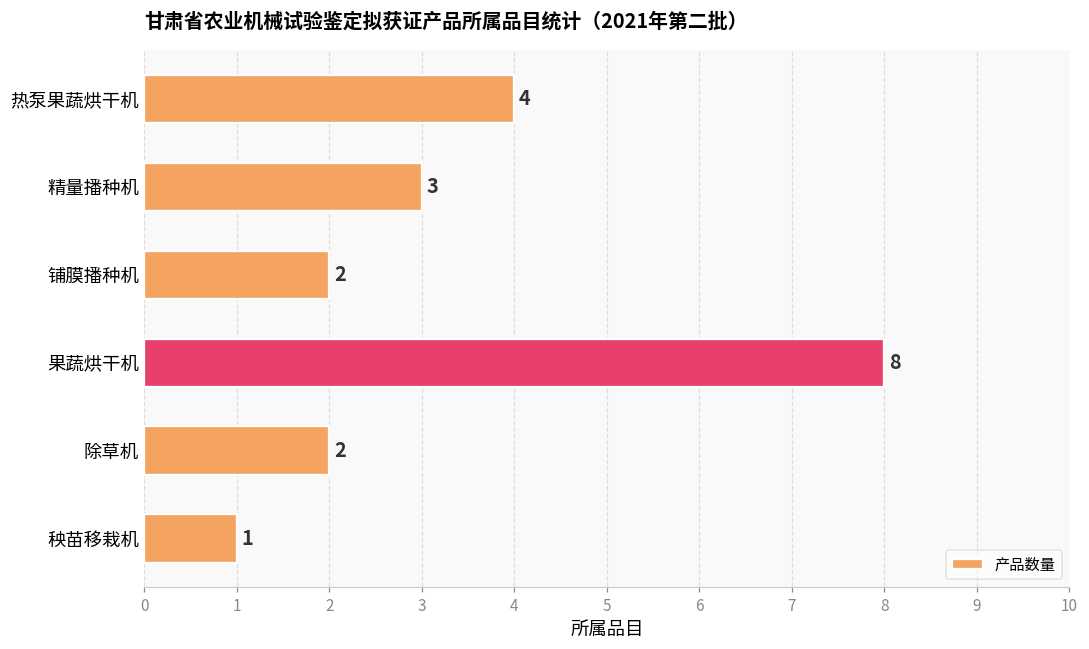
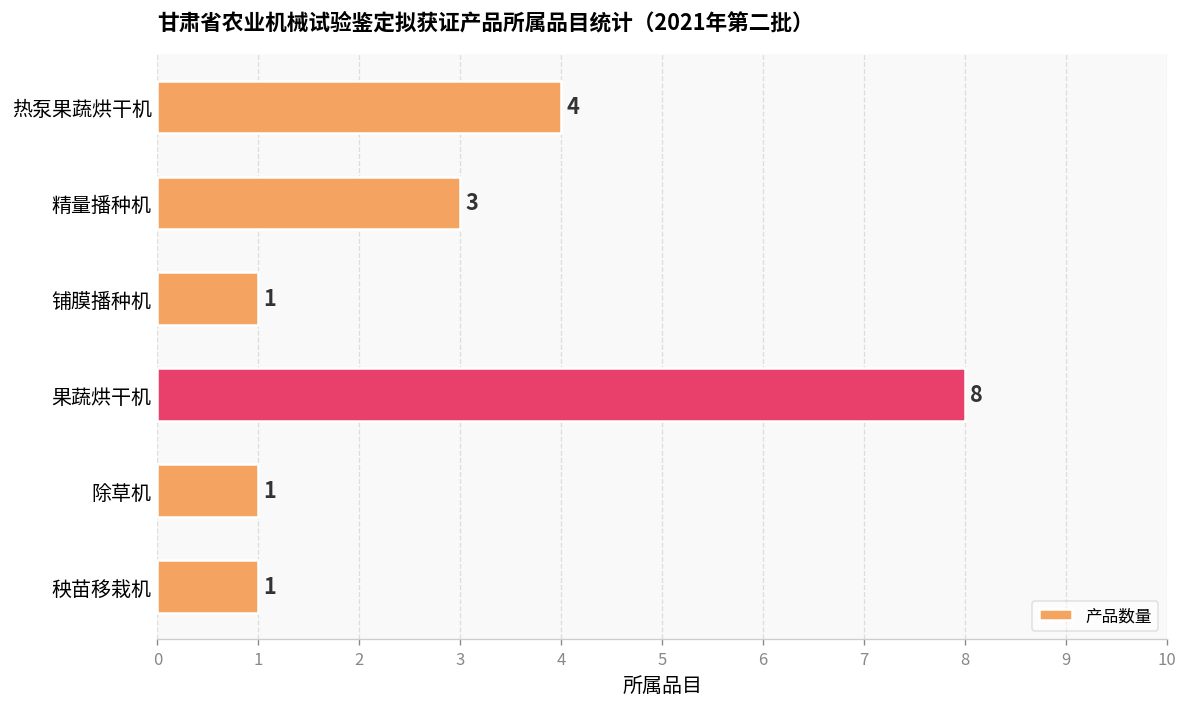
  {
    "热泵果蔬烘干机": 4,
    "精量播种机": 3,
-   "铺膜播种机": 2,
+   "铺膜播种机": 1,
    "果蔬烘干机": 8,
-   "除草机": 2,
+   "除草机": 1,
    "秧苗移栽机": 1
  }
